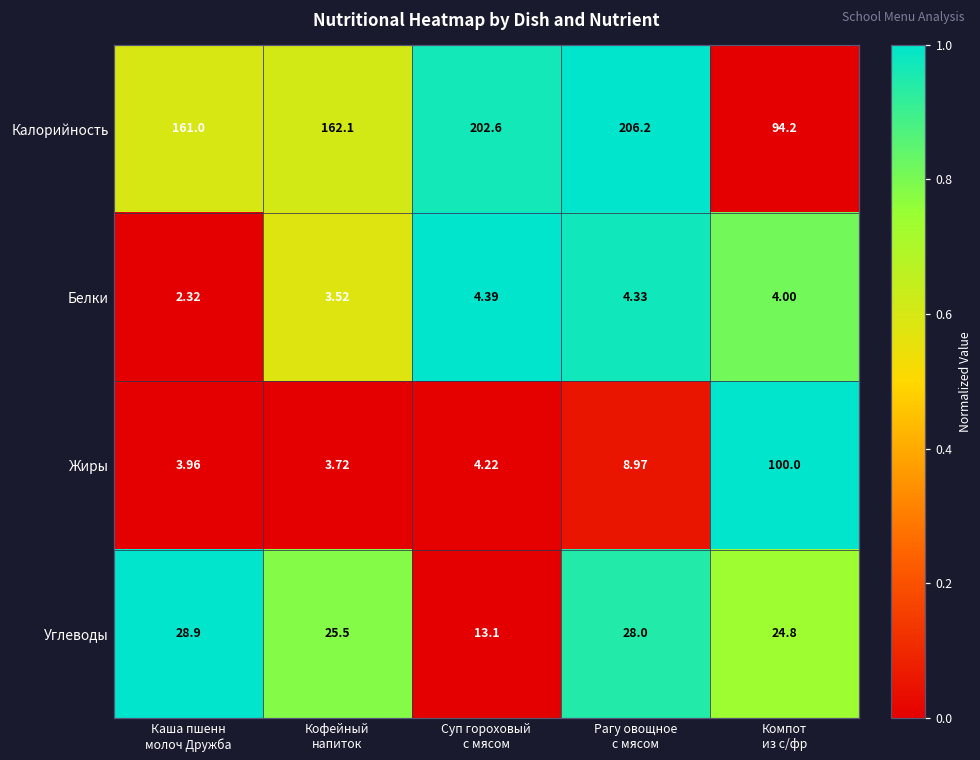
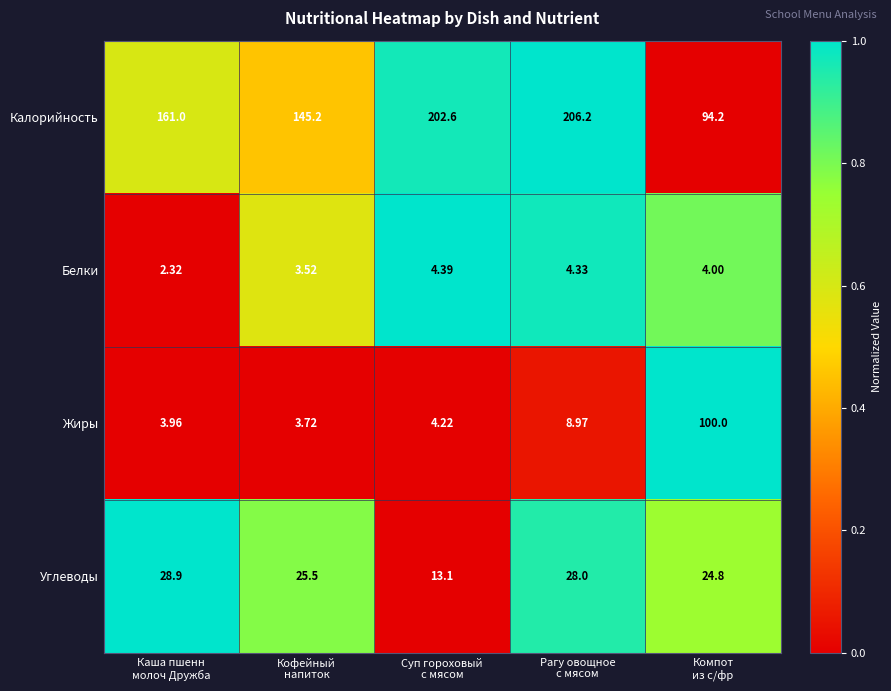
  {
    "Калорийность": {
      "Каша пшенн молоч Дружба": 161.0,
-     "Кофейный напиток": 162.1,
+     "Кофейный напиток": 145.2,
      "Суп гороховый с мясом": 202.6,
      "Рагу овощное с мясом": 206.2,
      "Компот из с/фр": 94.2
    },
    "Белки": {
      "Каша пшенн молоч Дружба": 2.32,
      "Кофейный напиток": 3.52,
      "Суп гороховый с мясом": 4.39,
      "Рагу овощное с мясом": 4.33,
      "Компот из с/фр": 4.00
    },
    "Жиры": {
      "Каша пшенн молоч Дружба": 3.96,
      "Кофейный напиток": 3.72,
      "Суп гороховый с мясом": 4.22,
      "Рагу овощное с мясом": 8.97,
      "Компот из с/фр": 100.0
    },
    "Углеводы": {
      "Каша пшенн молоч Дружба": 28.9,
      "Кофейный напиток": 25.5,
      "Суп гороховый с мясом": 13.1,
      "Рагу овощное с мясом": 28.0,
      "Компот из с/фр": 24.8
    }
  }
